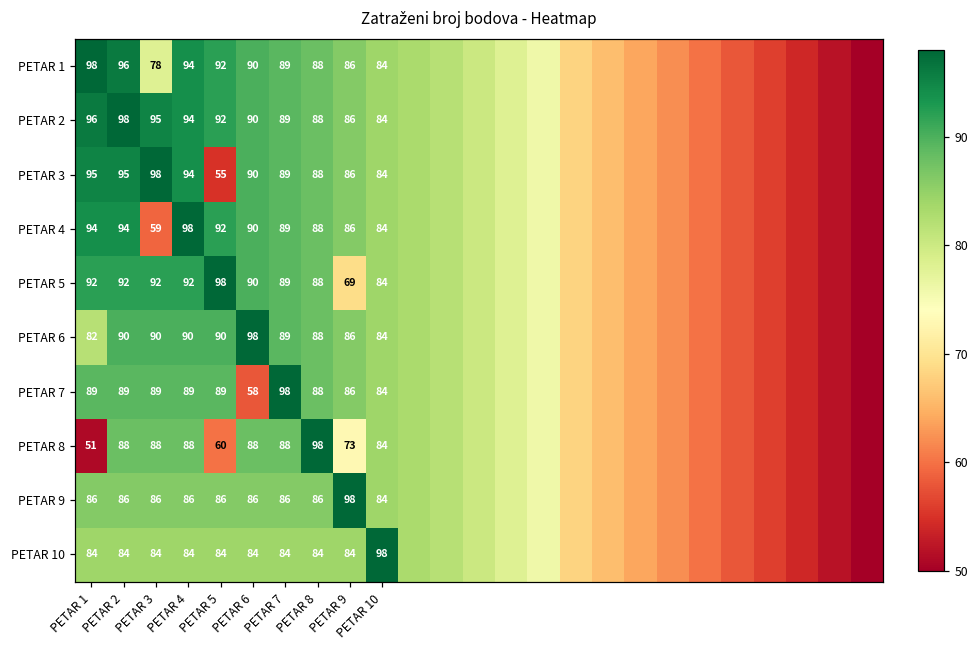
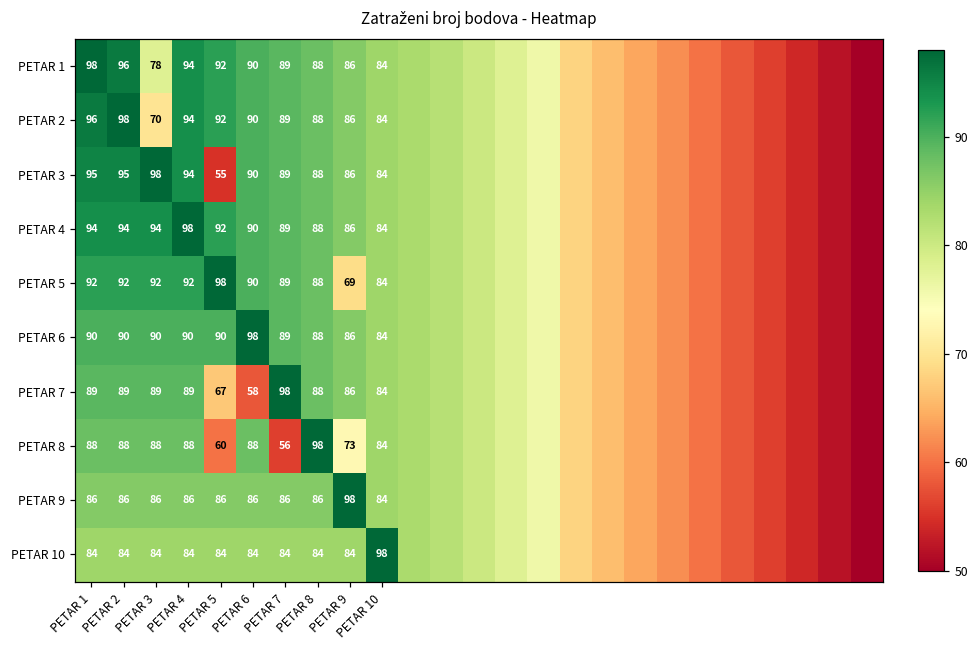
  {
    "PETAR 1": {
      "PETAR 1": 98,
      "PETAR 2": 96,
      "PETAR 3": 78,
      "PETAR 4": 94,
      "PETAR 5": 92,
      "PETAR 6": 90,
      "PETAR 7": 89,
      "PETAR 8": 88,
      "PETAR 9": 86,
      "PETAR 10": 84
    },
    "PETAR 2": {
      "PETAR 1": 96,
      "PETAR 2": 98,
-     "PETAR 3": 95,
+     "PETAR 3": 70,
      "PETAR 4": 94,
      "PETAR 5": 92,
      "PETAR 6": 90,
      "PETAR 7": 89,
      "PETAR 8": 88,
      "PETAR 9": 86,
      "PETAR 10": 84
    },
    "PETAR 3": {
      "PETAR 1": 95,
      "PETAR 2": 95,
      "PETAR 3": 98,
      "PETAR 4": 94,
      "PETAR 5": 55,
      "PETAR 6": 90,
      "PETAR 7": 89,
      "PETAR 8": 88,
      "PETAR 9": 86,
      "PETAR 10": 84
    },
    "PETAR 4": {
      "PETAR 1": 94,
      "PETAR 2": 94,
-     "PETAR 3": 59,
+     "PETAR 3": 94,
      "PETAR 4": 98,
      "PETAR 5": 92,
      "PETAR 6": 90,
      "PETAR 7": 89,
      "PETAR 8": 88,
      "PETAR 9": 86,
      "PETAR 10": 84
    },
    "PETAR 5": {
      "PETAR 1": 92,
      "PETAR 2": 92,
      "PETAR 3": 92,
      "PETAR 4": 92,
      "PETAR 5": 98,
      "PETAR 6": 90,
      "PETAR 7": 89,
      "PETAR 8": 88,
      "PETAR 9": 69,
      "PETAR 10": 84
    },
    "PETAR 6": {
-     "PETAR 1": 82,
+     "PETAR 1": 90,
      "PETAR 2": 90,
      "PETAR 3": 90,
      "PETAR 4": 90,
      "PETAR 5": 90,
      "PETAR 6": 98,
      "PETAR 7": 89,
      "PETAR 8": 88,
      "PETAR 9": 86,
      "PETAR 10": 84
    },
    "PETAR 7": {
      "PETAR 1": 89,
      "PETAR 2": 89,
      "PETAR 3": 89,
      "PETAR 4": 89,
-     "PETAR 5": 89,
+     "PETAR 5": 67,
      "PETAR 6": 58,
      "PETAR 7": 98,
      "PETAR 8": 88,
      "PETAR 9": 86,
      "PETAR 10": 84
    },
    "PETAR 8": {
-     "PETAR 1": 51,
+     "PETAR 1": 88,
      "PETAR 2": 88,
      "PETAR 3": 88,
      "PETAR 4": 88,
      "PETAR 5": 60,
      "PETAR 6": 88,
-     "PETAR 7": 88,
+     "PETAR 7": 56,
      "PETAR 8": 98,
      "PETAR 9": 73,
      "PETAR 10": 84
    },
    "PETAR 9": {
      "PETAR 1": 86,
      "PETAR 2": 86,
      "PETAR 3": 86,
      "PETAR 4": 86,
      "PETAR 5": 86,
      "PETAR 6": 86,
      "PETAR 7": 86,
      "PETAR 8": 86,
      "PETAR 9": 98,
      "PETAR 10": 84
    },
    "PETAR 10": {
      "PETAR 1": 84,
      "PETAR 2": 84,
      "PETAR 3": 84,
      "PETAR 4": 84,
      "PETAR 5": 84,
      "PETAR 6": 84,
      "PETAR 7": 84,
      "PETAR 8": 84,
      "PETAR 9": 84,
      "PETAR 10": 98
    }
  }
